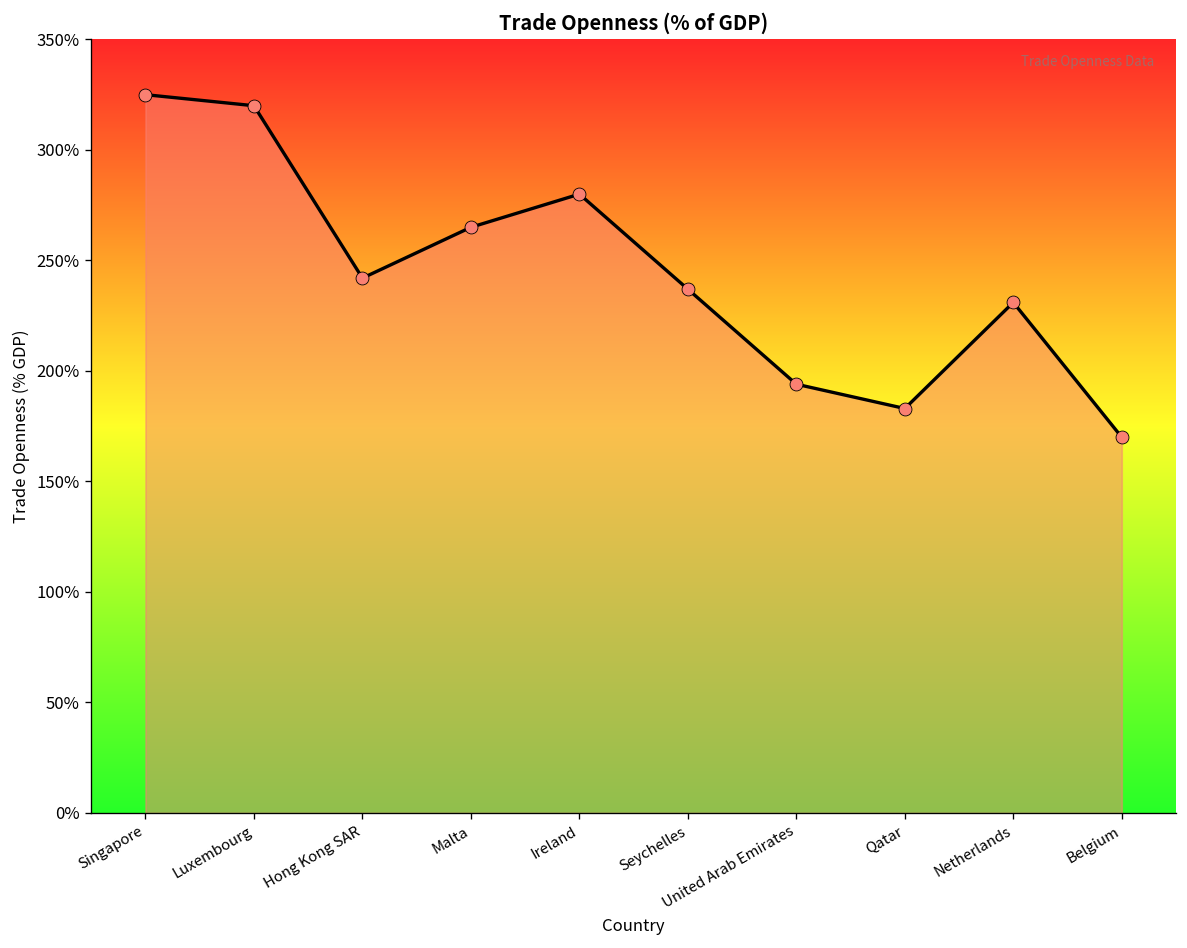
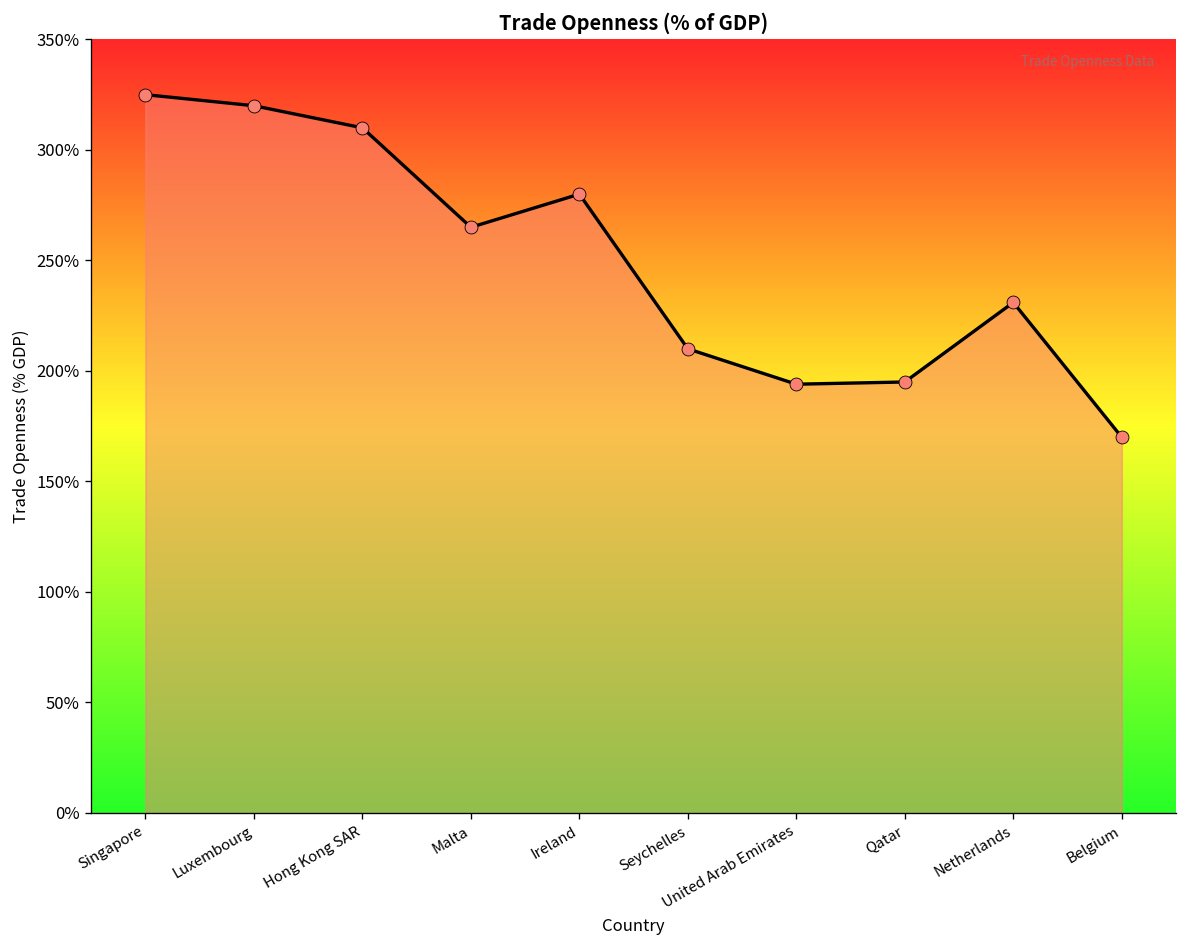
  {
    "Singapore": "325%",
    "Luxembourg": "320%",
-   "Hong Kong SAR": "242%",
+   "Hong Kong SAR": "310%",
    "Malta": "265%",
    "Ireland": "280%",
-   "Seychelles": "237%",
+   "Seychelles": "210%",
    "United Arab Emirates": "194%",
-   "Qatar": "183%",
+   "Qatar": "195%",
    "Netherlands": "231%",
    "Belgium": "170%"
  }
